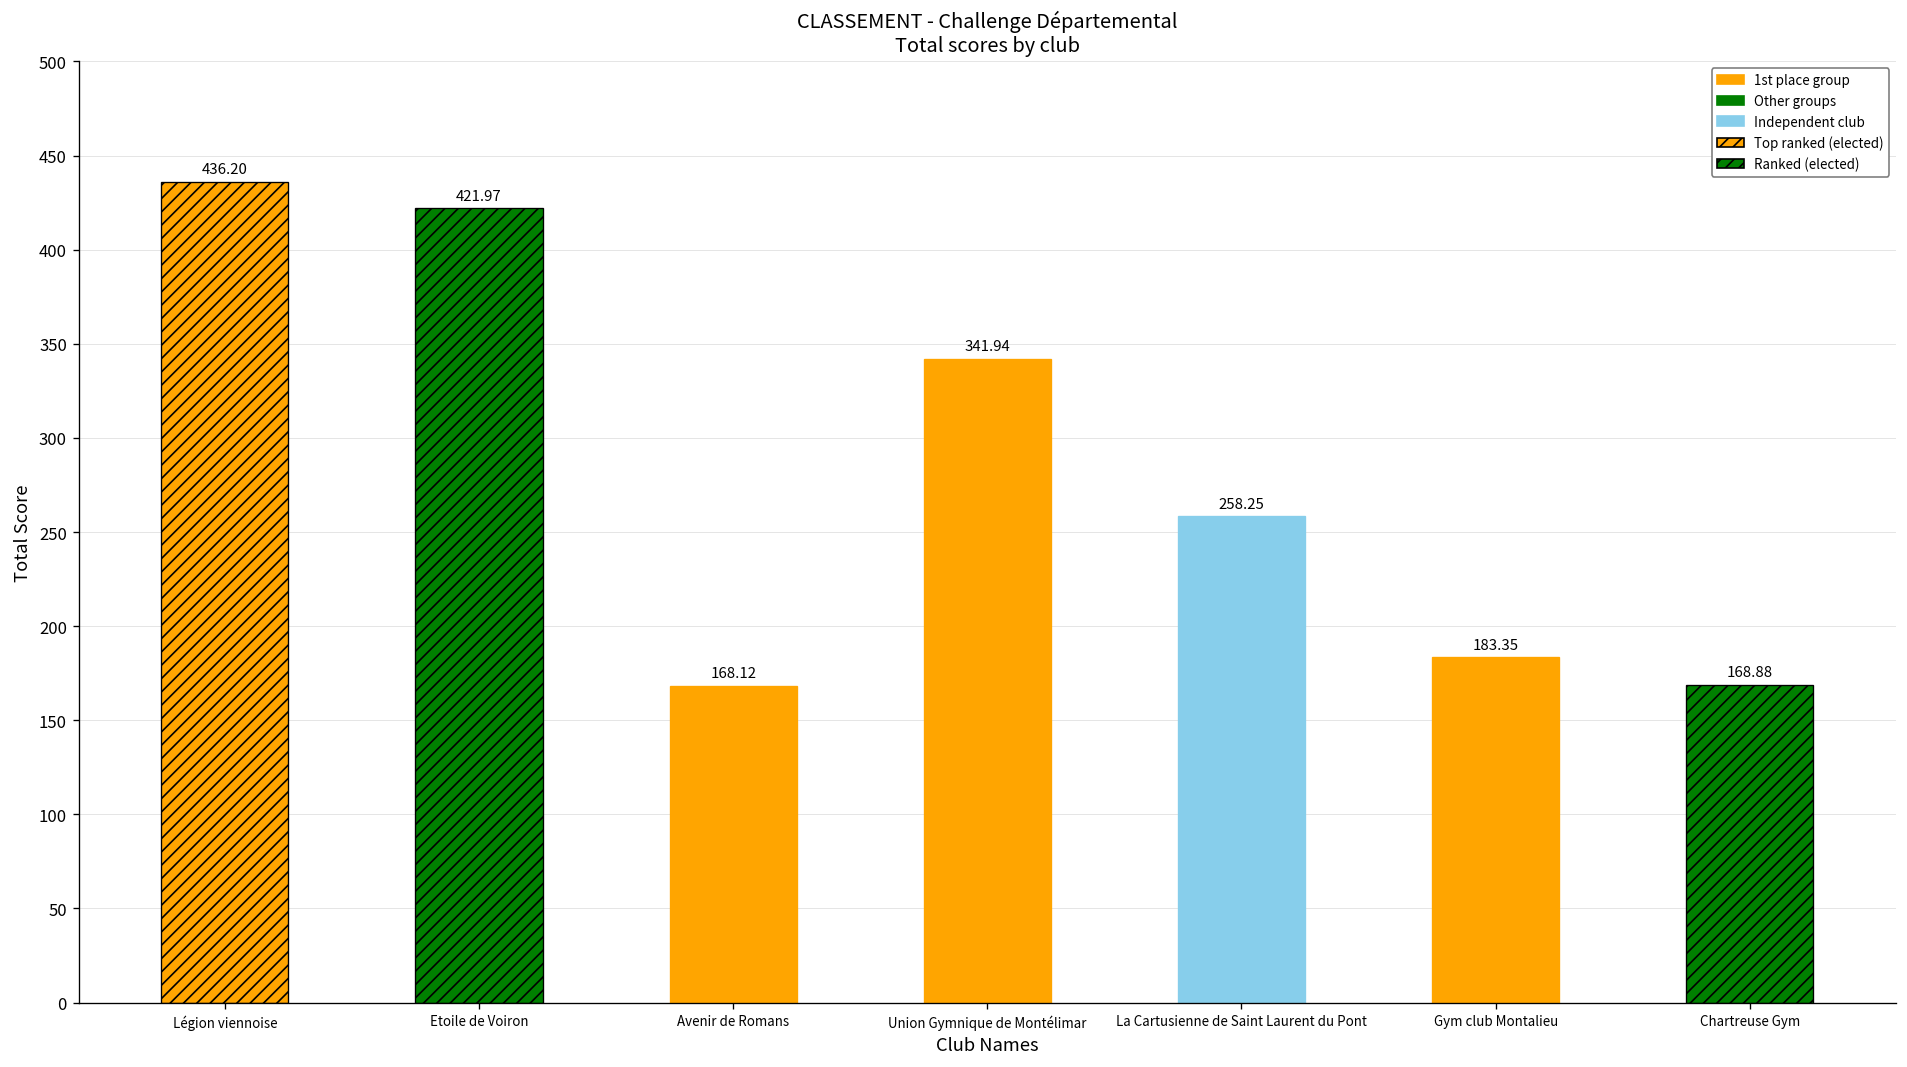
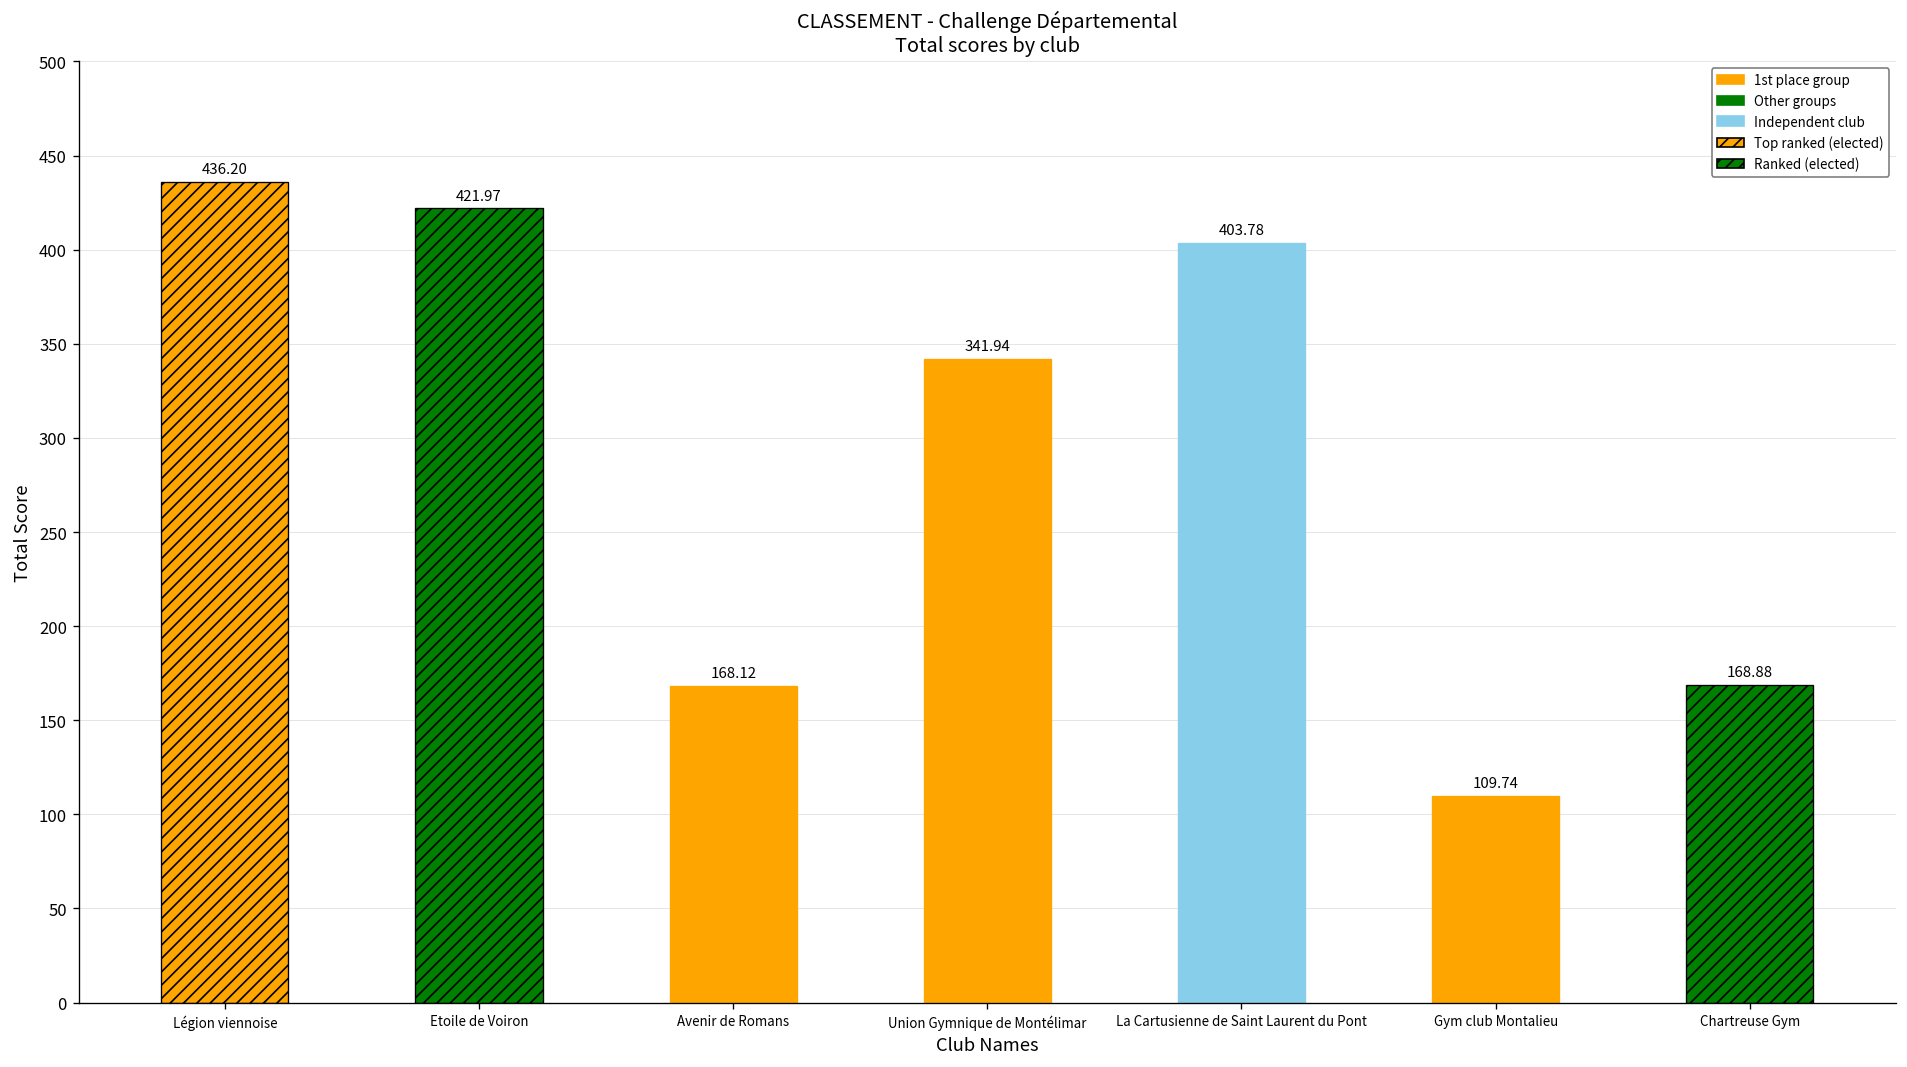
  {
    "Légion viennoise": 436.20,
    "Etoile de Voiron": 421.97,
    "Avenir de Romans": 168.12,
    "Union Gymnique de Montélimar": 341.94,
-   "La Cartusienne de Saint Laurent du Pont": 258.25,
-   "Gym club Montalieu": 183.35,
+   "La Cartusienne de Saint Laurent du Pont": 403.78,
+   "Gym club Montalieu": 109.74,
    "Chartreuse Gym": 168.88
  }
